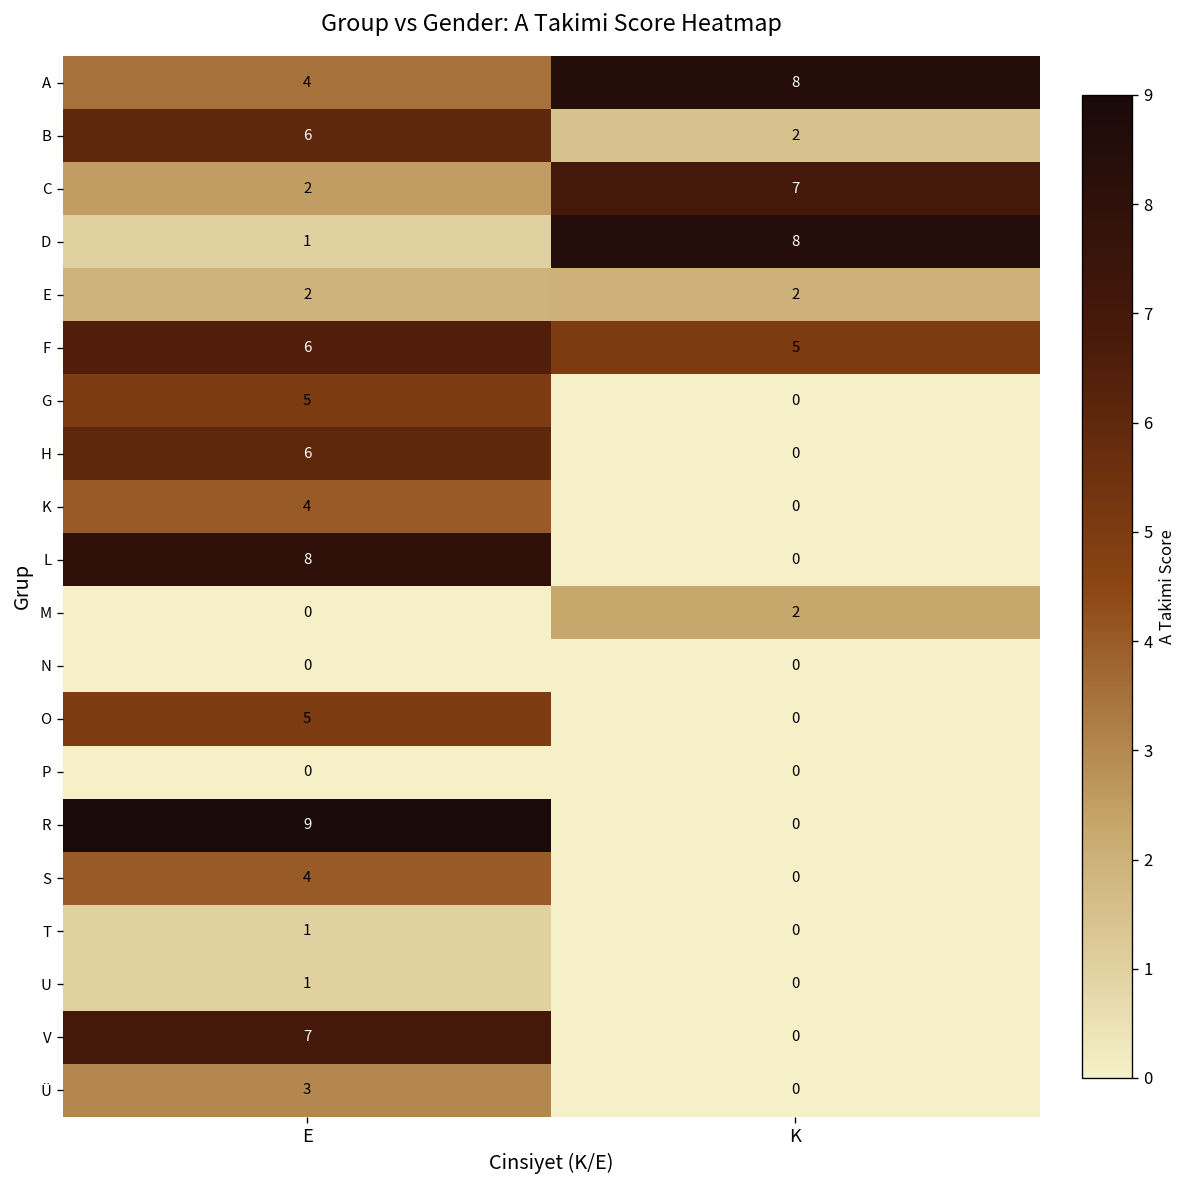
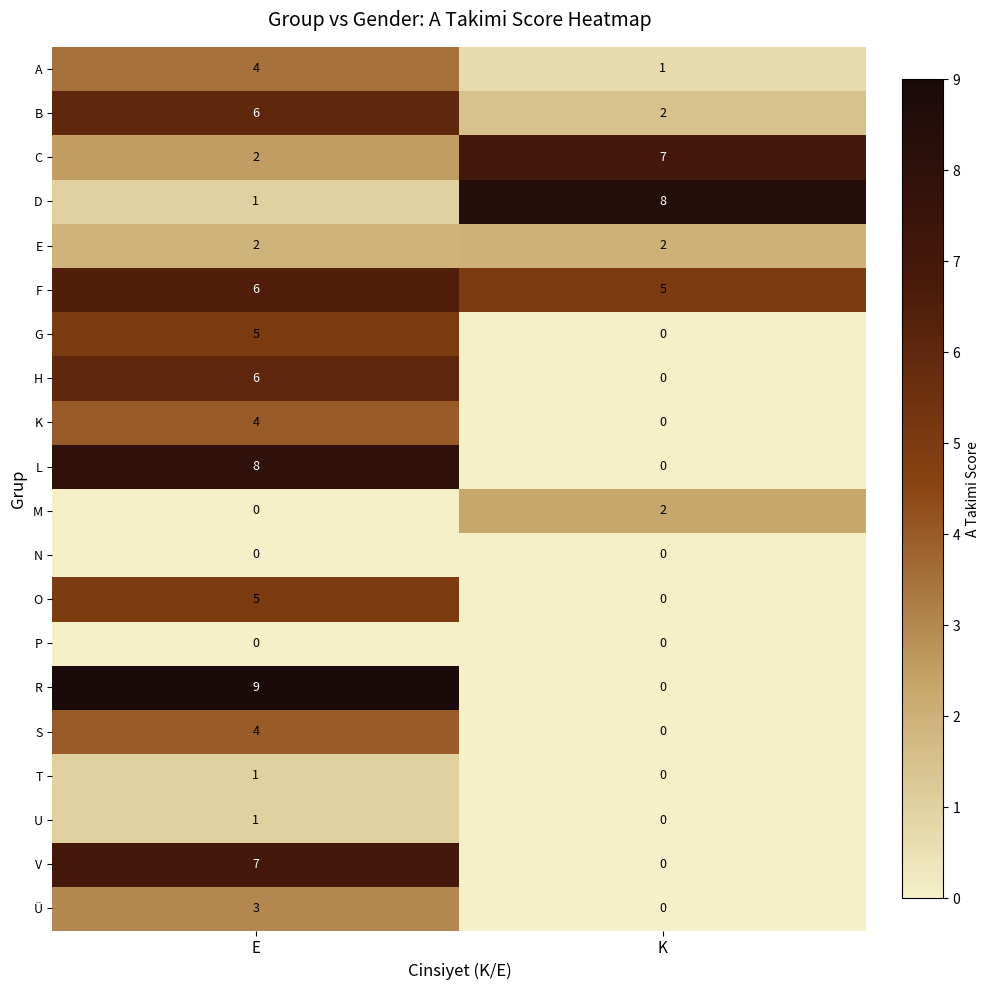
  {
    "A": {
      "E": 4,
-     "K": 8
+     "K": 1
    },
    "B": {
      "E": 6,
      "K": 2
    },
    "C": {
      "E": 2,
      "K": 7
    },
    "D": {
      "E": 1,
      "K": 8
    },
    "E": {
      "E": 2,
      "K": 2
    },
    "F": {
      "E": 6,
      "K": 5
    },
    "G": {
      "E": 5,
      "K": 0
    },
    "H": {
      "E": 6,
      "K": 0
    },
    "K": {
      "E": 4,
      "K": 0
    },
    "L": {
      "E": 8,
      "K": 0
    },
    "M": {
      "E": 0,
      "K": 2
    },
    "N": {
      "E": 0,
      "K": 0
    },
    "O": {
      "E": 5,
      "K": 0
    },
    "P": {
      "E": 0,
      "K": 0
    },
    "R": {
      "E": 9,
      "K": 0
    },
    "S": {
      "E": 4,
      "K": 0
    },
    "T": {
      "E": 1,
      "K": 0
    },
    "U": {
      "E": 1,
      "K": 0
    },
    "V": {
      "E": 7,
      "K": 0
    },
    "Ü": {
      "E": 3,
      "K": 0
    }
  }
